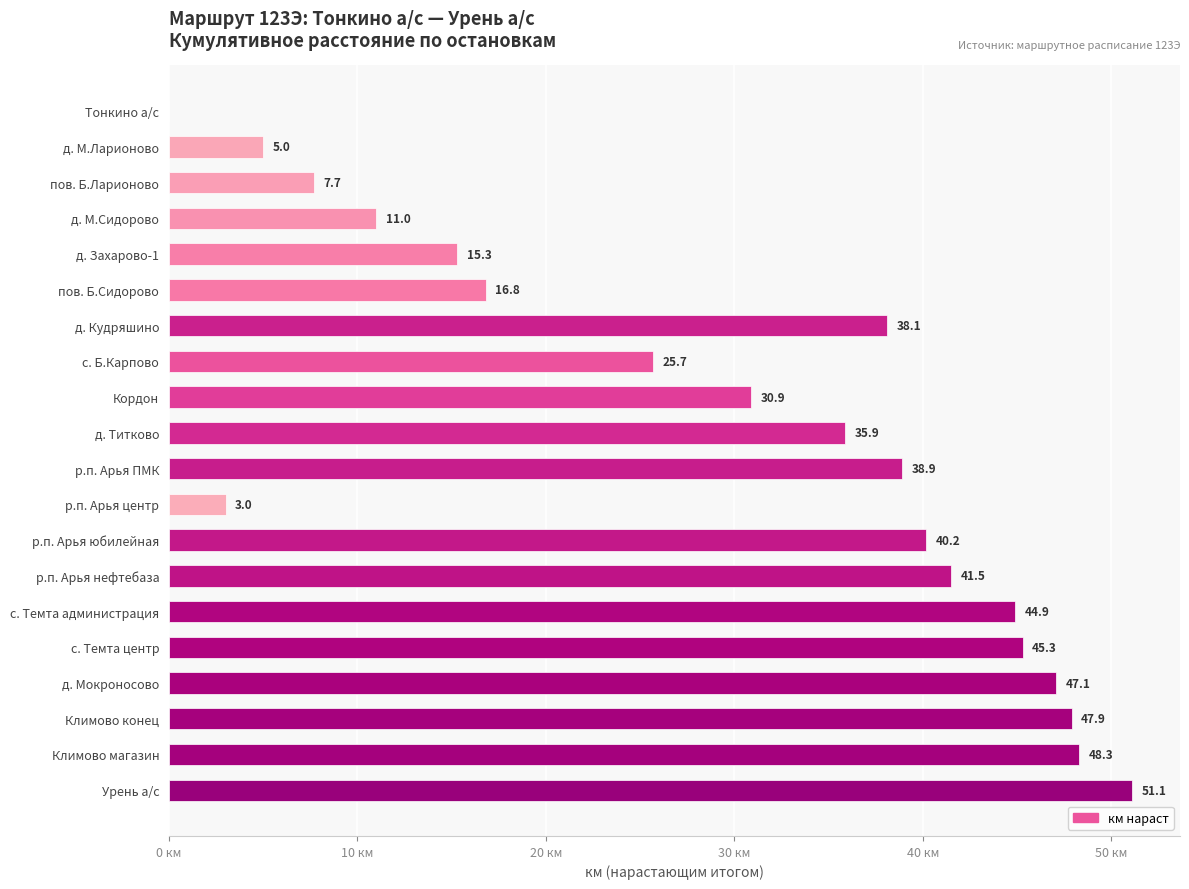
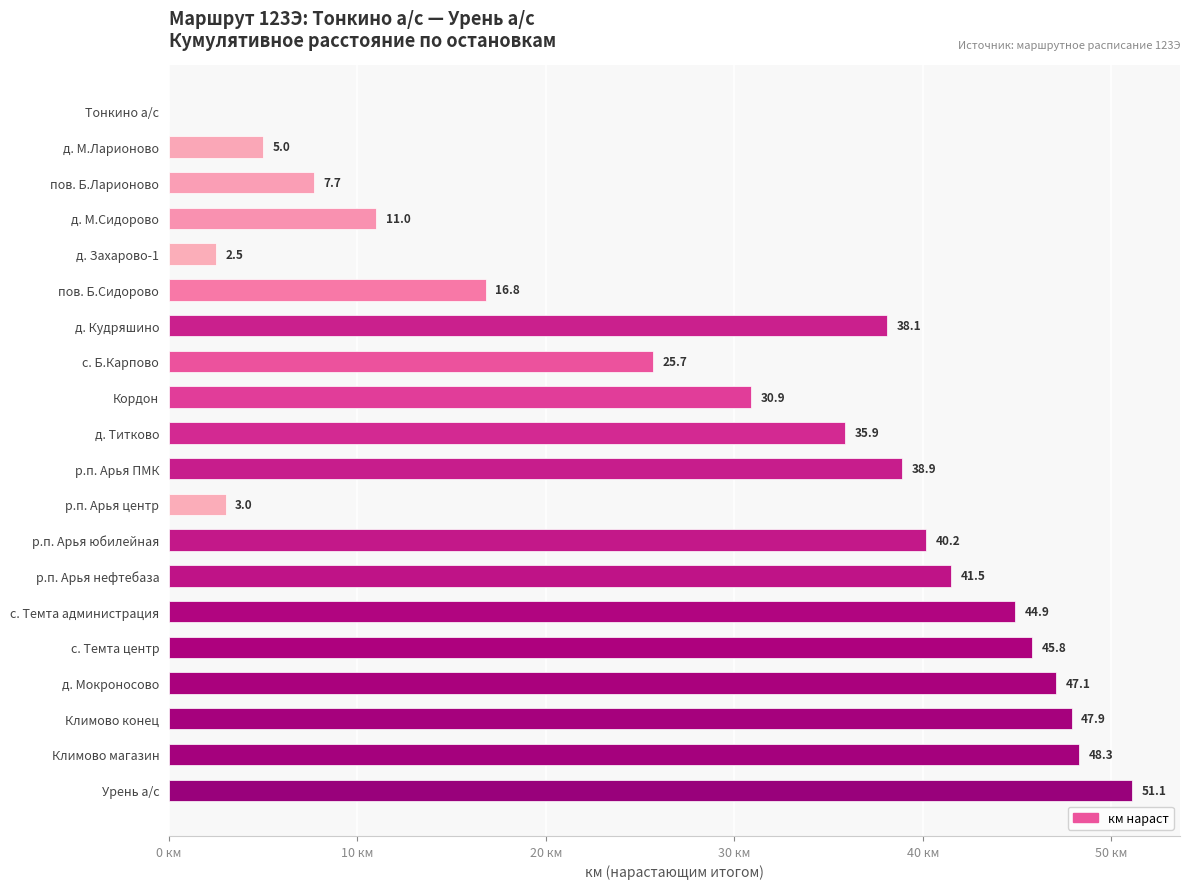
  {
    "д. М.Ларионово": 5.0,
    "пов. Б.Ларионово": 7.7,
    "д. М.Сидорово": 11.0,
-   "д. Захарово-1": 15.3,
+   "д. Захарово-1": 2.5,
    "пов. Б.Сидорово": 16.8,
    "д. Кудряшино": 38.1,
    "с. Б.Карпово": 25.7,
    "Кордон": 30.9,
    "д. Титково": 35.9,
    "р.п. Арья ПМК": 38.9,
    "р.п. Арья центр": 3.0,
    "р.п. Арья юбилейная": 40.2,
    "р.п. Арья нефтебаза": 41.5,
    "с. Темта администрация": 44.9,
-   "с. Темта центр": 45.3,
+   "с. Темта центр": 45.8,
    "д. Мокроносово": 47.1,
    "Климово конец": 47.9,
    "Климово магазин": 48.3,
    "Урень а/с": 51.1
  }
